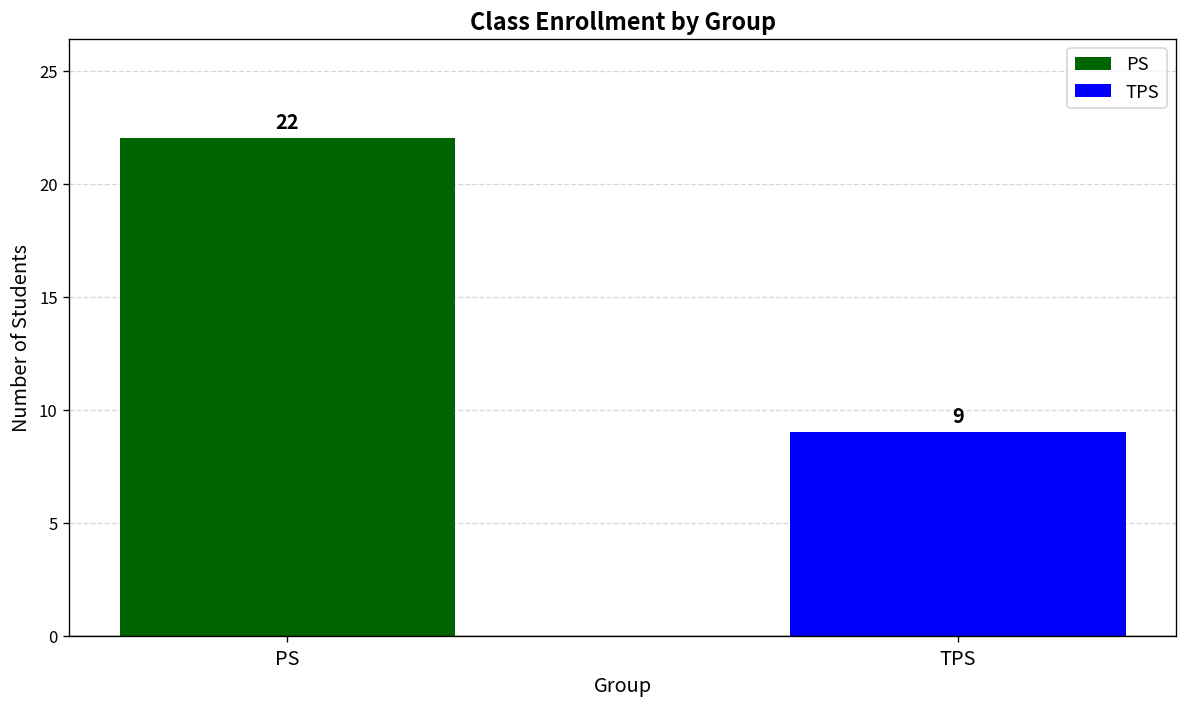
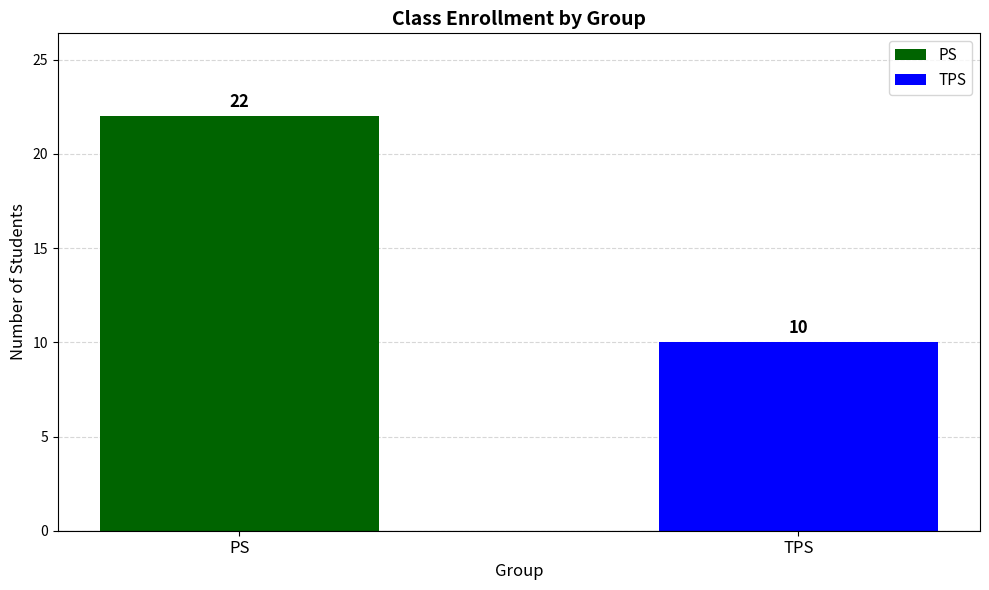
  {
    "TPS": {
-     "TPS": 9
+     "TPS": 10
    }
  }
